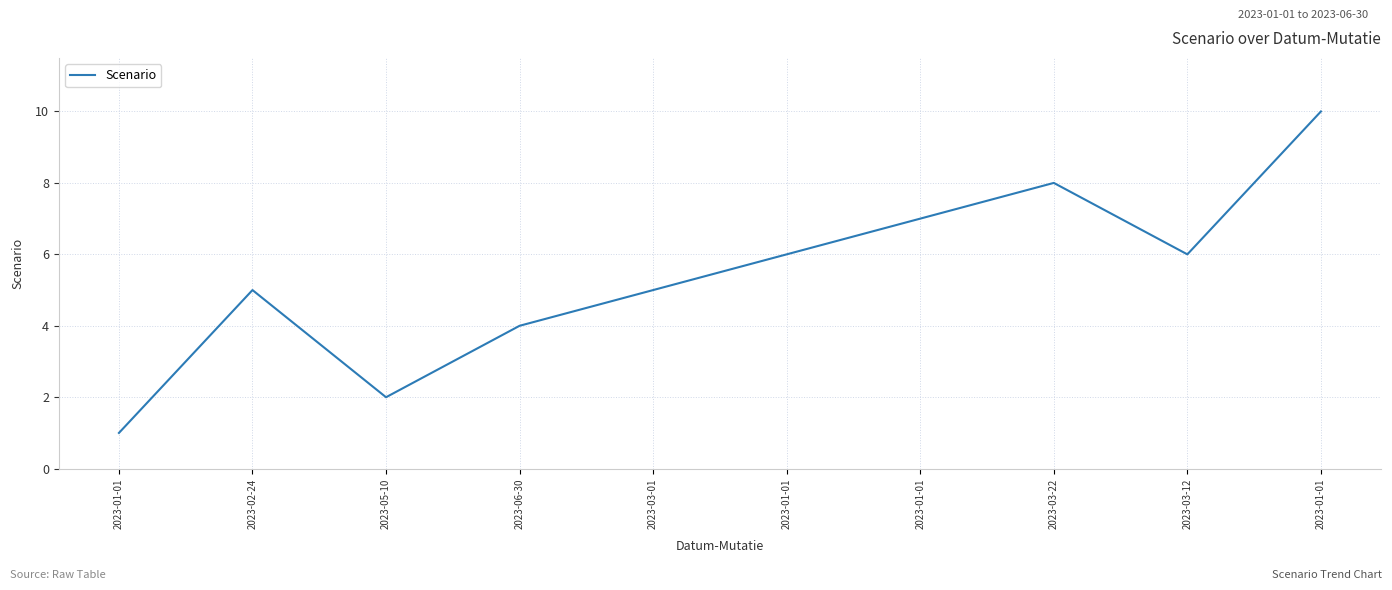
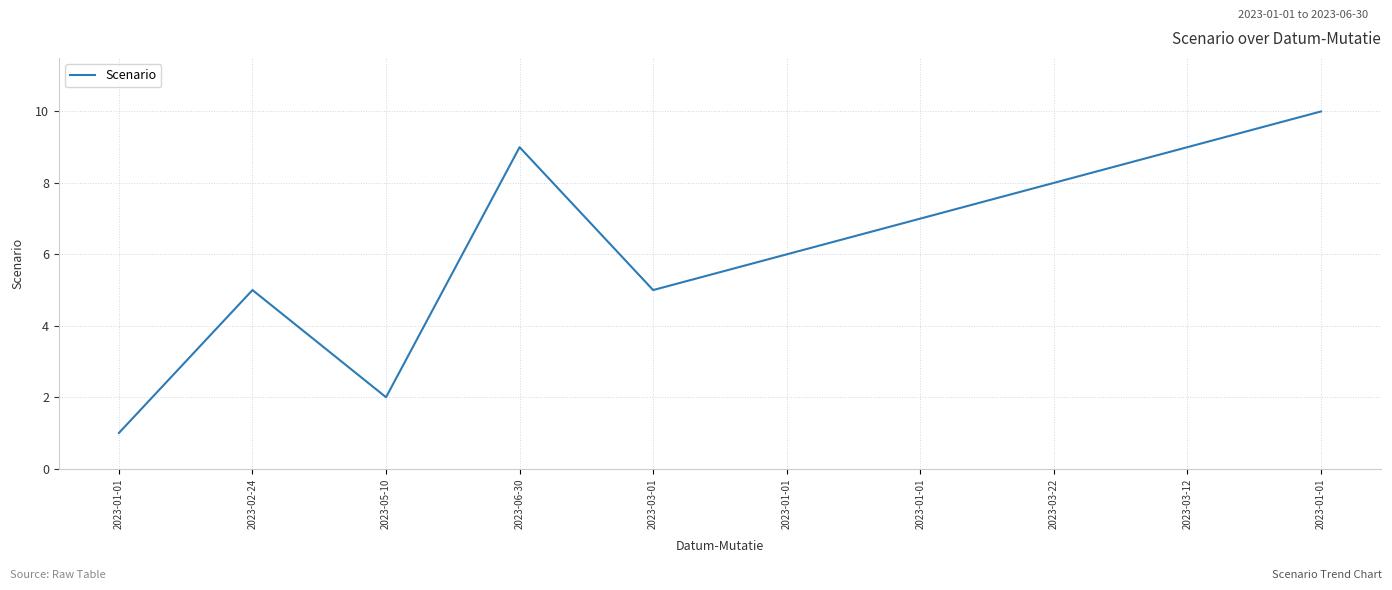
  {
    "2023-02-24": 5,
    "2023-05-10": 2,
-   "2023-06-30": 4,
+   "2023-06-30": 9,
    "2023-03-01": 5,
    "2023-03-22": 8,
-   "2023-03-12": 6
+   "2023-03-12": 9
  }
